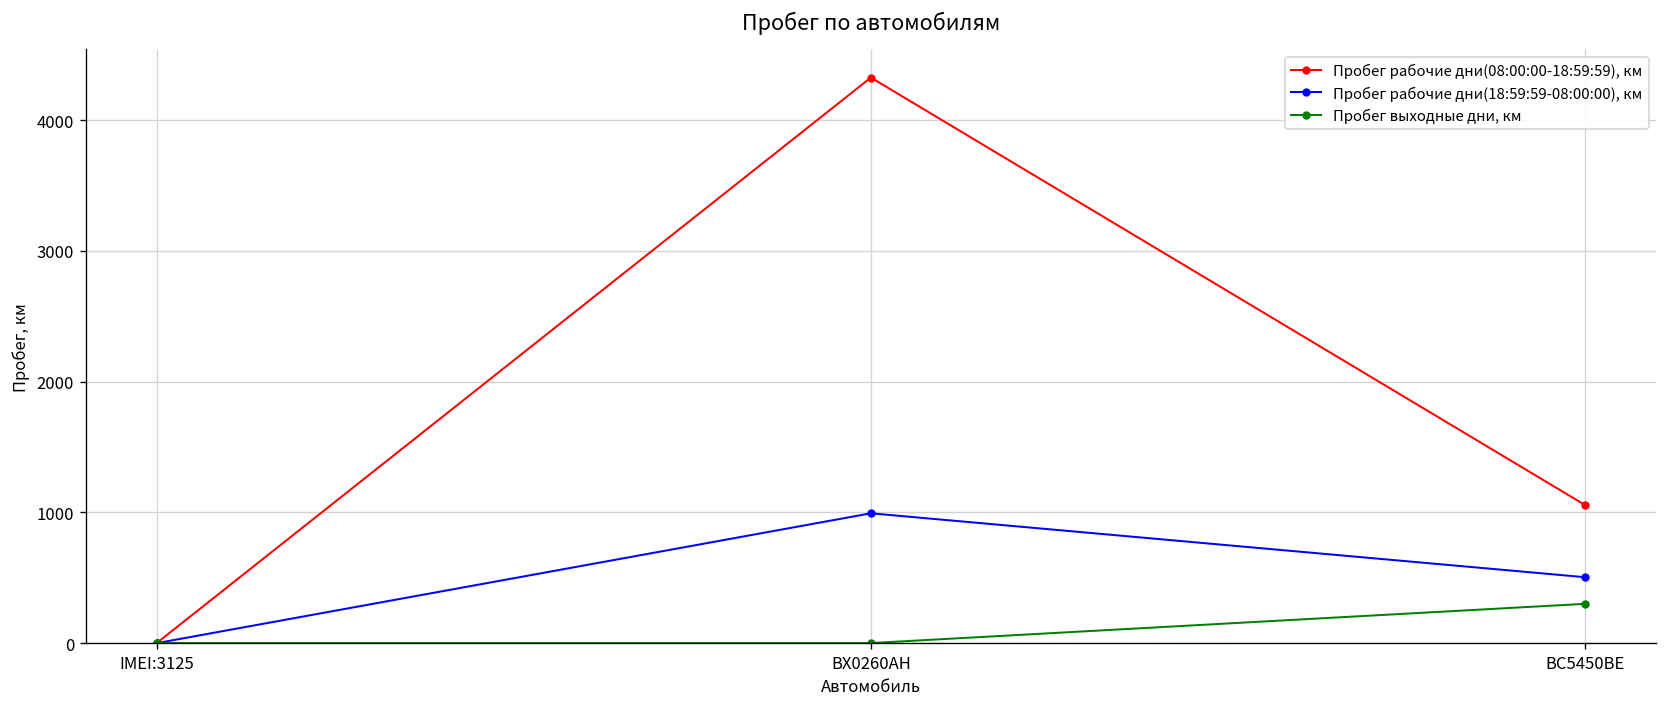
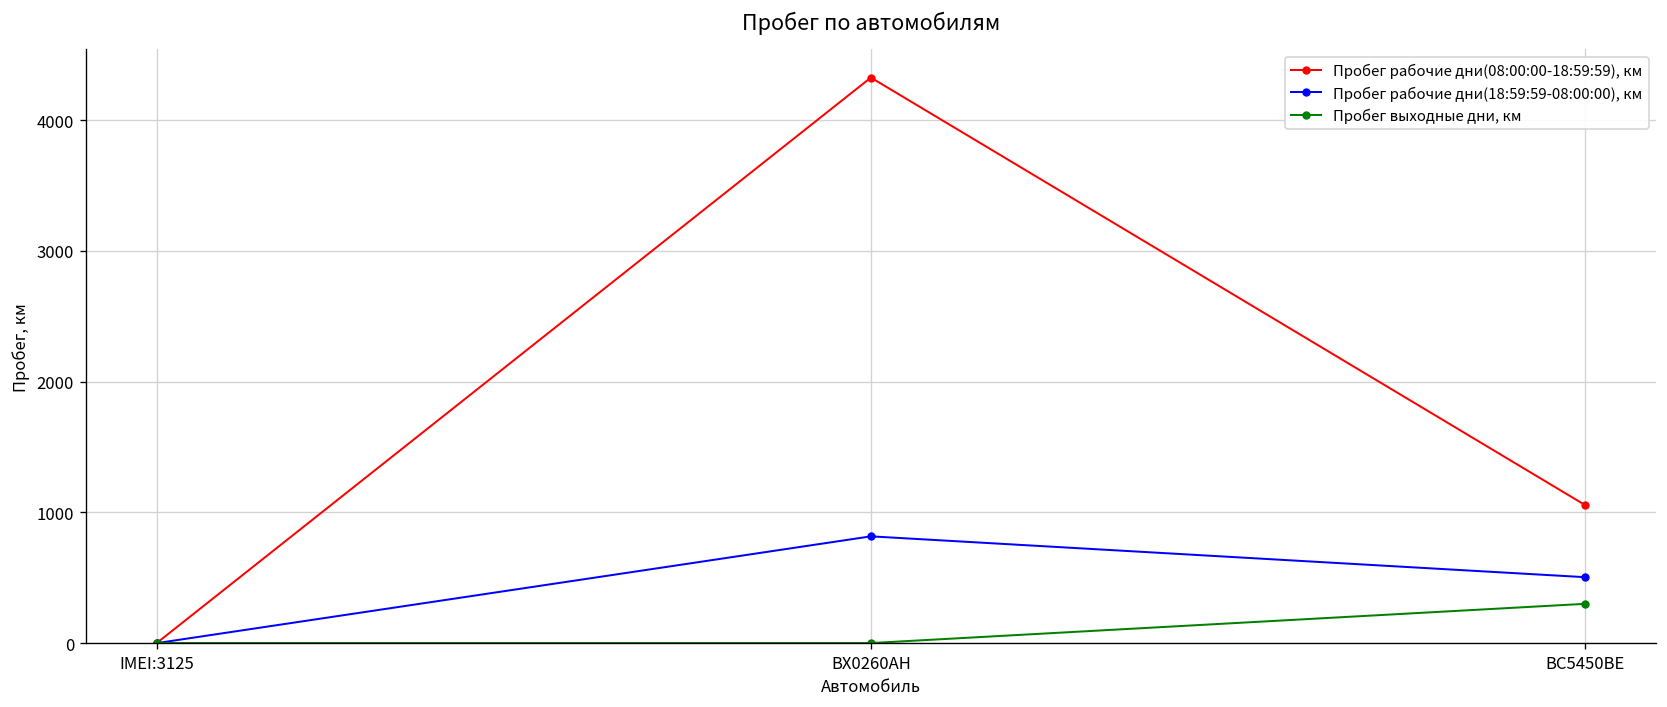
  {
    "Пробег рабочие дни(08:00:00-18:59:59), км": {
      "BX0260AH": 4330,
      "ВС5450ВЕ": 1060
    },
    "Пробег рабочие дни(18:59:59-08:00:00), км": {
-     "BX0260AH": 990,
+     "BX0260AH": 820,
      "ВС5450ВЕ": 500
    },
    "Пробег выходные дни, км": {
      "BX0260AH": 0,
      "ВС5450ВЕ": 300
    }
  }
